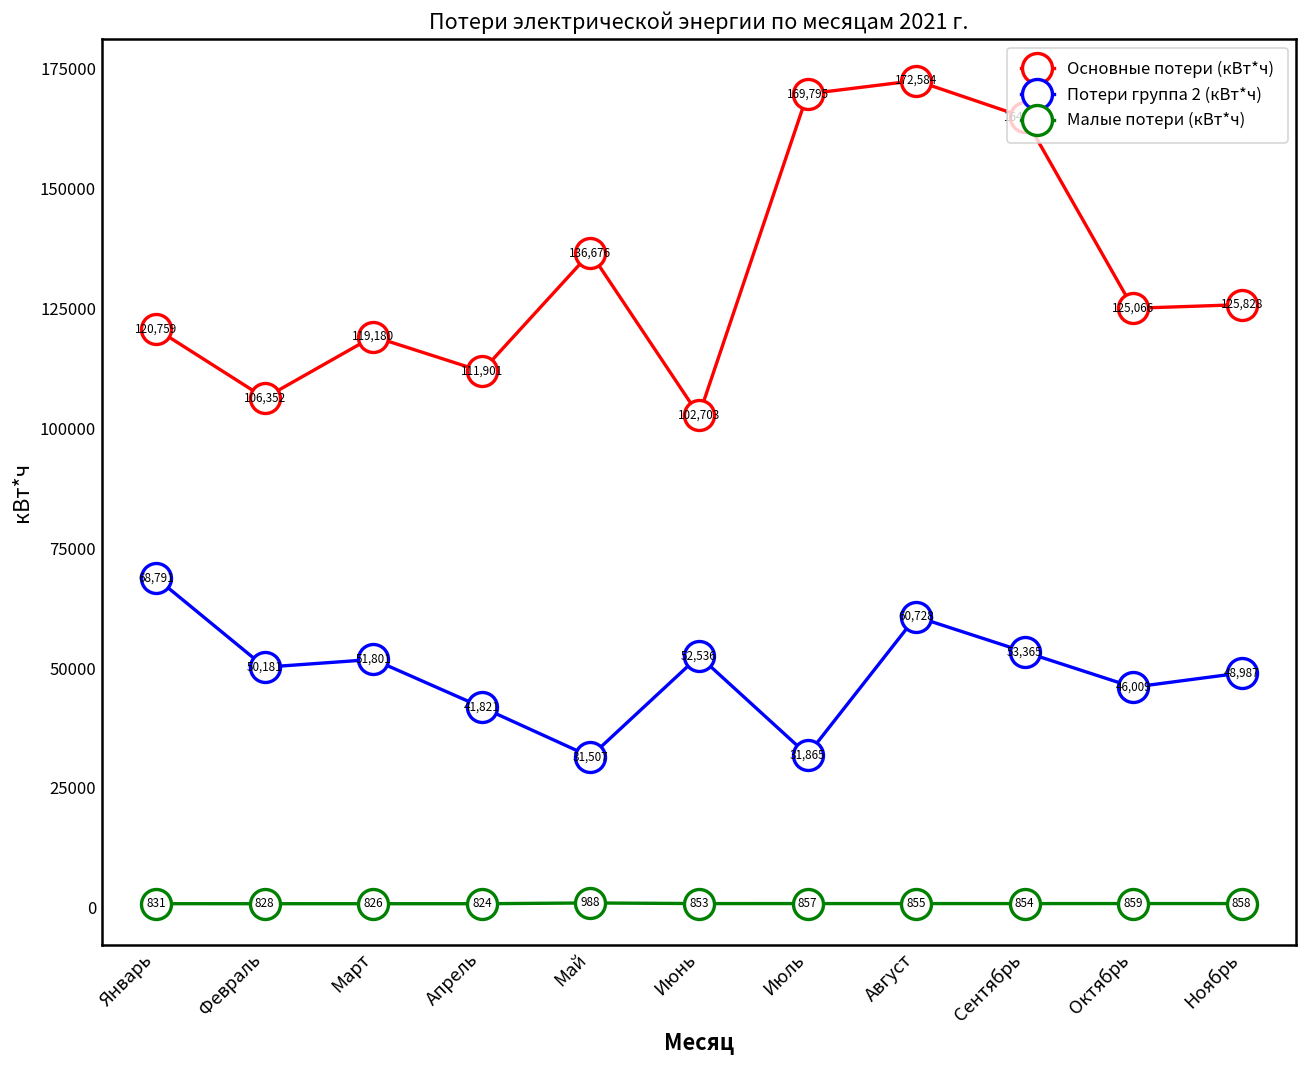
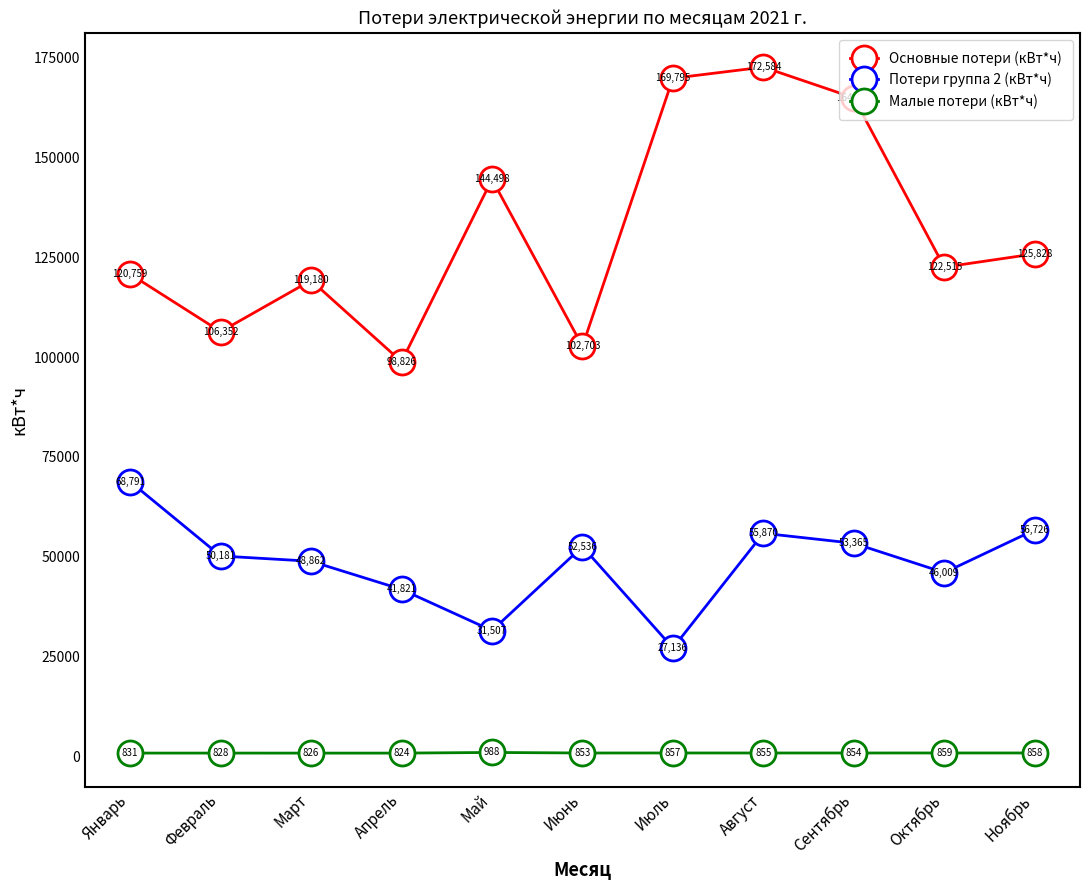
  {
    "Основные потери (кВт*ч)": {
      "Январь": "120,759",
      "Февраль": "106,352",
      "Март": "119,180",
-     "Апрель": "111,901",
-     "Май": "136,676",
+     "Апрель": "98,826",
+     "Май": "144,498",
      "Июнь": "102,703",
      "Июль": "169,795",
      "Август": "172,584",
-     "Октябрь": "125,066",
+     "Октябрь": "122,515",
      "Ноябрь": "125,828"
    },
    "Потери группа 2 (кВт*ч)": {
      "Январь": "68,791",
      "Февраль": "50,181",
-     "Март": "51,801",
+     "Март": "48,862",
      "Апрель": "41,821",
      "Май": "31,507",
      "Июнь": "52,536",
-     "Июль": "31,865",
-     "Август": "60,728",
+     "Июль": "27,136",
+     "Август": "55,870",
      "Сентябрь": "53,365",
      "Октябрь": "46,009",
-     "Ноябрь": "48,987"
+     "Ноябрь": "56,726"
    },
    "Малые потери (кВт*ч)": {
      "Январь": "831",
      "Февраль": "828",
      "Март": "826",
      "Апрель": "824",
      "Май": "988",
      "Июнь": "853",
      "Июль": "857",
      "Август": "855",
      "Сентябрь": "854",
      "Октябрь": "859",
      "Ноябрь": "858"
    }
  }
